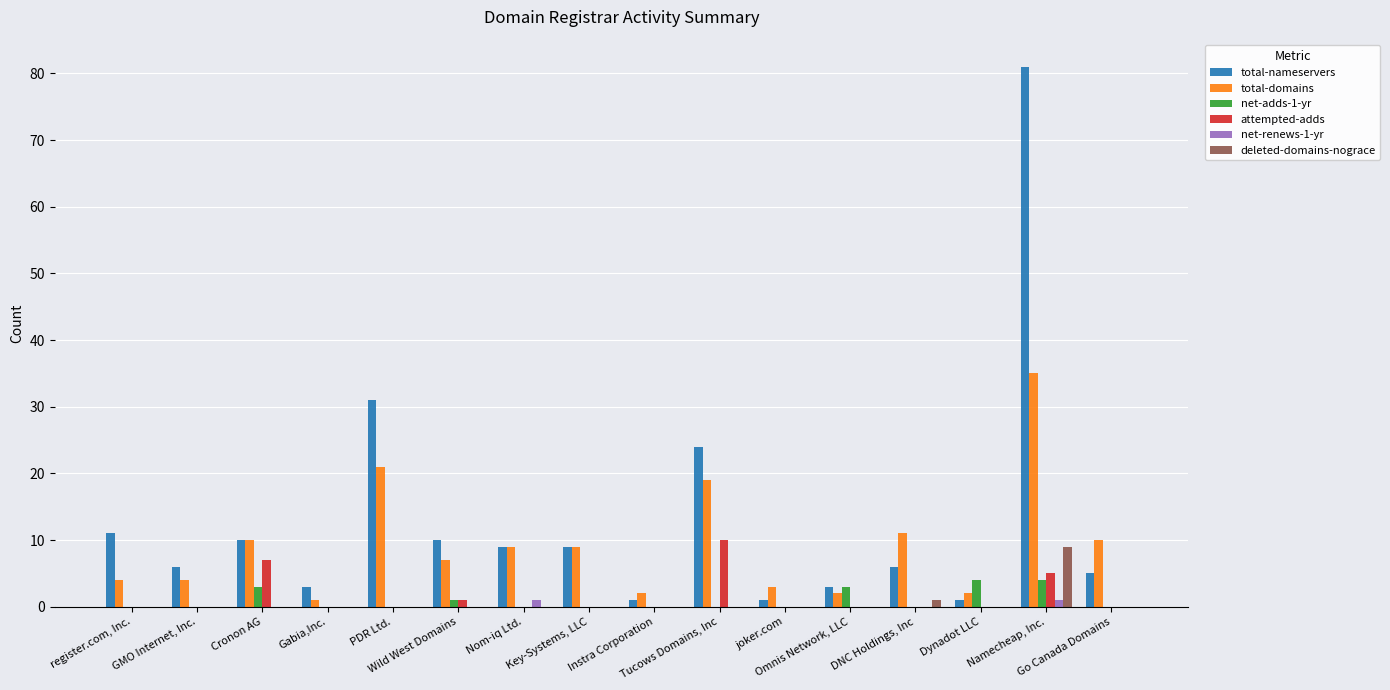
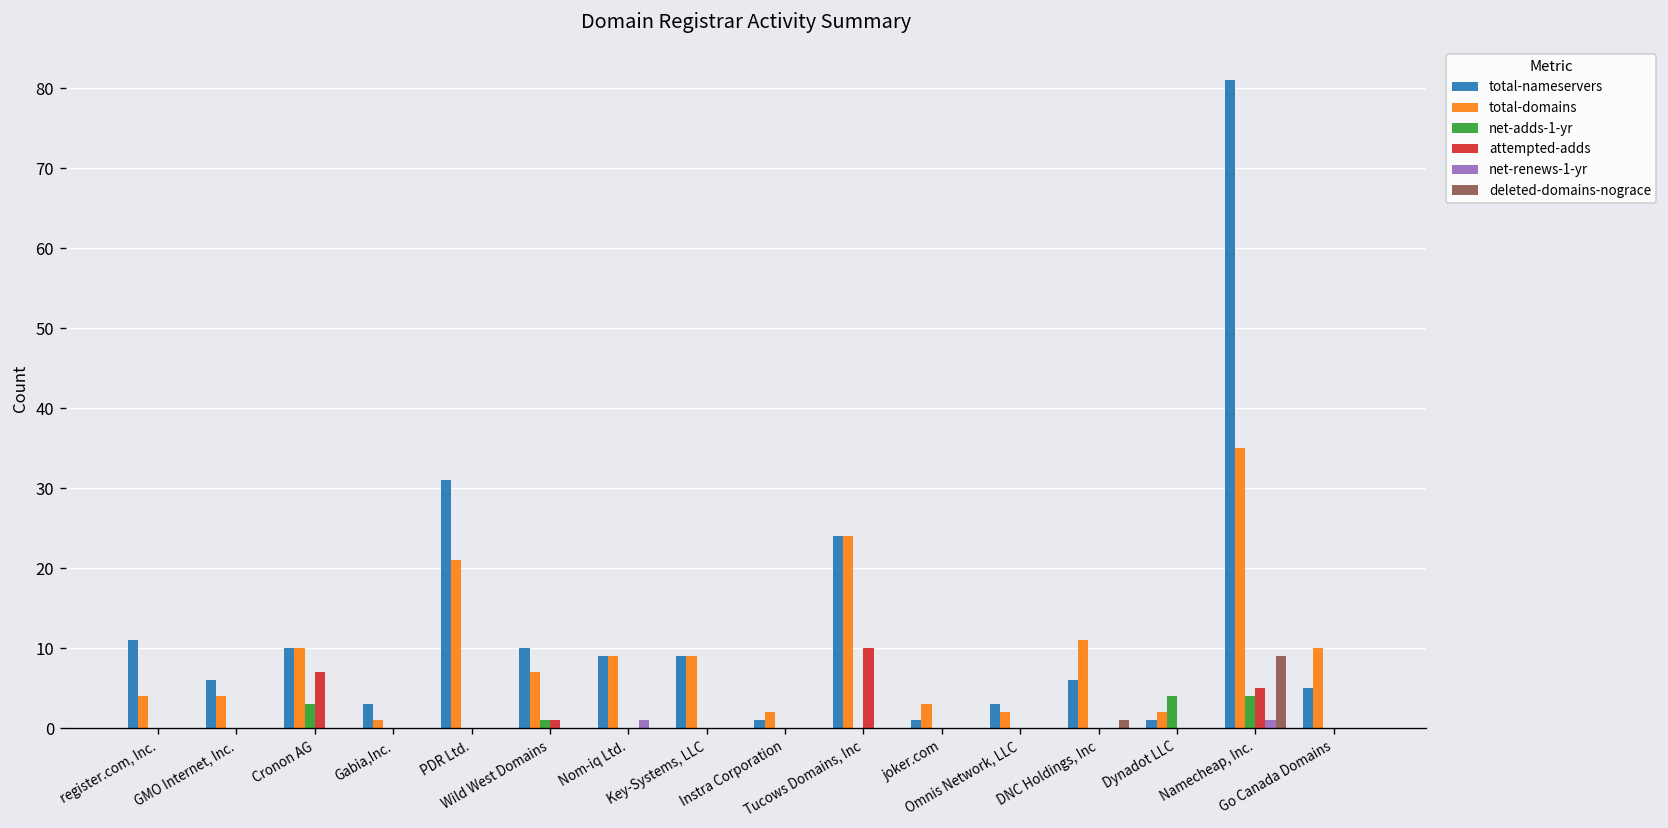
  {
    "total-nameservers": {
      "register.com, Inc.": 11,
      "GMO Internet, Inc.": 6,
      "Cronon AG": 10,
      "Gabia,Inc.": 3,
      "PDR Ltd.": 31,
      "Wild West Domains": 10,
      "Nom-iq Ltd.": 9,
      "Key-Systems, LLC": 9,
      "Instra Corporation": 1,
      "Tucows Domains, Inc": 24,
      "joker.com": 1,
      "Omnis Network, LLC": 3,
      "DNC Holdings, Inc": 6,
      "Dynadot LLC": 1,
      "Namecheap, Inc.": 81,
      "Go Canada Domains": 5
    },
    "total-domains": {
      "register.com, Inc.": 4,
      "GMO Internet, Inc.": 4,
      "Cronon AG": 10,
      "Gabia,Inc.": 1,
      "PDR Ltd.": 21,
      "Wild West Domains": 7,
      "Nom-iq Ltd.": 9,
      "Key-Systems, LLC": 9,
      "Instra Corporation": 2,
-     "Tucows Domains, Inc": 19,
+     "Tucows Domains, Inc": 24,
      "joker.com": 3,
      "Omnis Network, LLC": 2,
      "DNC Holdings, Inc": 11,
      "Dynadot LLC": 2,
      "Namecheap, Inc.": 35,
      "Go Canada Domains": 10
    },
    "net-adds-1-yr": {
      "register.com, Inc.": 0,
      "GMO Internet, Inc.": 0,
      "Cronon AG": 3,
      "Gabia,Inc.": 0,
      "PDR Ltd.": 0,
      "Wild West Domains": 1,
      "Nom-iq Ltd.": 0,
      "Key-Systems, LLC": 0,
      "Instra Corporation": 0,
      "Tucows Domains, Inc": 0,
      "joker.com": 0,
-     "Omnis Network, LLC": 3,
+     "Omnis Network, LLC": 0,
      "DNC Holdings, Inc": 0,
      "Dynadot LLC": 4,
      "Namecheap, Inc.": 4,
      "Go Canada Domains": 0
    },
    "attempted-adds": {
      "register.com, Inc.": 0,
      "GMO Internet, Inc.": 0,
      "Cronon AG": 7,
      "Gabia,Inc.": 0,
      "PDR Ltd.": 0,
      "Wild West Domains": 1,
      "Nom-iq Ltd.": 0,
      "Key-Systems, LLC": 0,
      "Instra Corporation": 0,
      "Tucows Domains, Inc": 10,
      "joker.com": 0,
      "Omnis Network, LLC": 0,
      "DNC Holdings, Inc": 0,
      "Dynadot LLC": 0,
      "Namecheap, Inc.": 5,
      "Go Canada Domains": 0
    },
    "net-renews-1-yr": {
      "register.com, Inc.": 0,
      "GMO Internet, Inc.": 0,
      "Cronon AG": 0,
      "Gabia,Inc.": 0,
      "PDR Ltd.": 0,
      "Wild West Domains": 0,
      "Nom-iq Ltd.": 1,
      "Key-Systems, LLC": 0,
      "Instra Corporation": 0,
      "Tucows Domains, Inc": 0,
      "joker.com": 0,
      "Omnis Network, LLC": 0,
      "DNC Holdings, Inc": 0,
      "Dynadot LLC": 0,
      "Namecheap, Inc.": 1,
      "Go Canada Domains": 0
    },
    "deleted-domains-nograce": {
      "register.com, Inc.": 0,
      "GMO Internet, Inc.": 0,
      "Cronon AG": 0,
      "Gabia,Inc.": 0,
      "PDR Ltd.": 0,
      "Wild West Domains": 0,
      "Nom-iq Ltd.": 0,
      "Key-Systems, LLC": 0,
      "Instra Corporation": 0,
      "Tucows Domains, Inc": 0,
      "joker.com": 0,
      "Omnis Network, LLC": 0,
      "DNC Holdings, Inc": 1,
      "Dynadot LLC": 0,
      "Namecheap, Inc.": 9,
      "Go Canada Domains": 0
    }
  }
